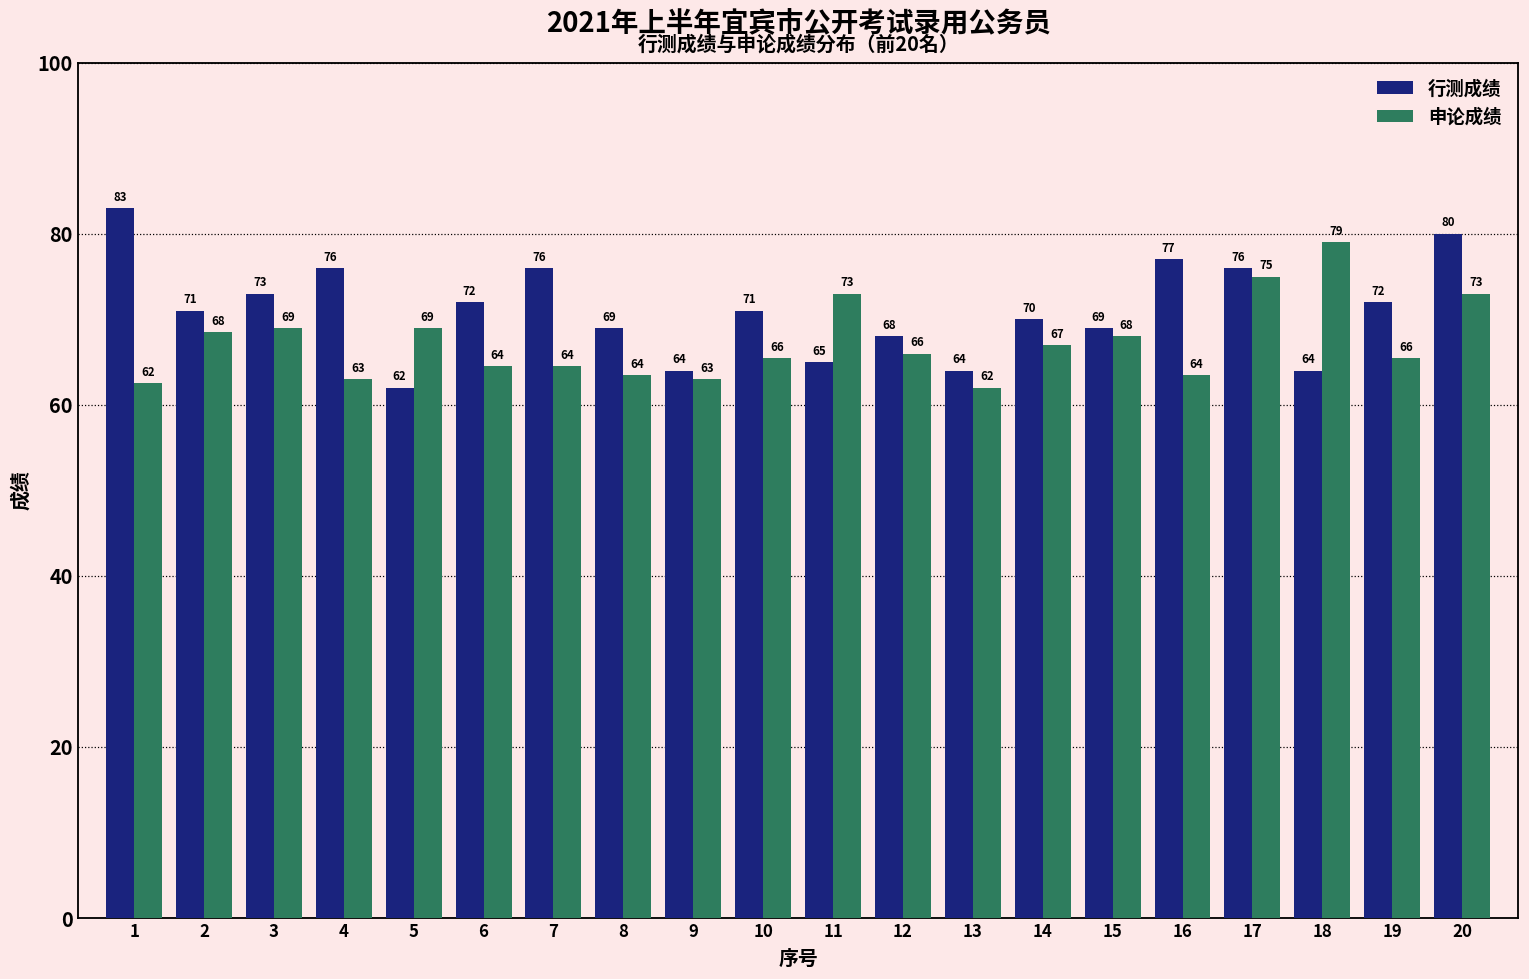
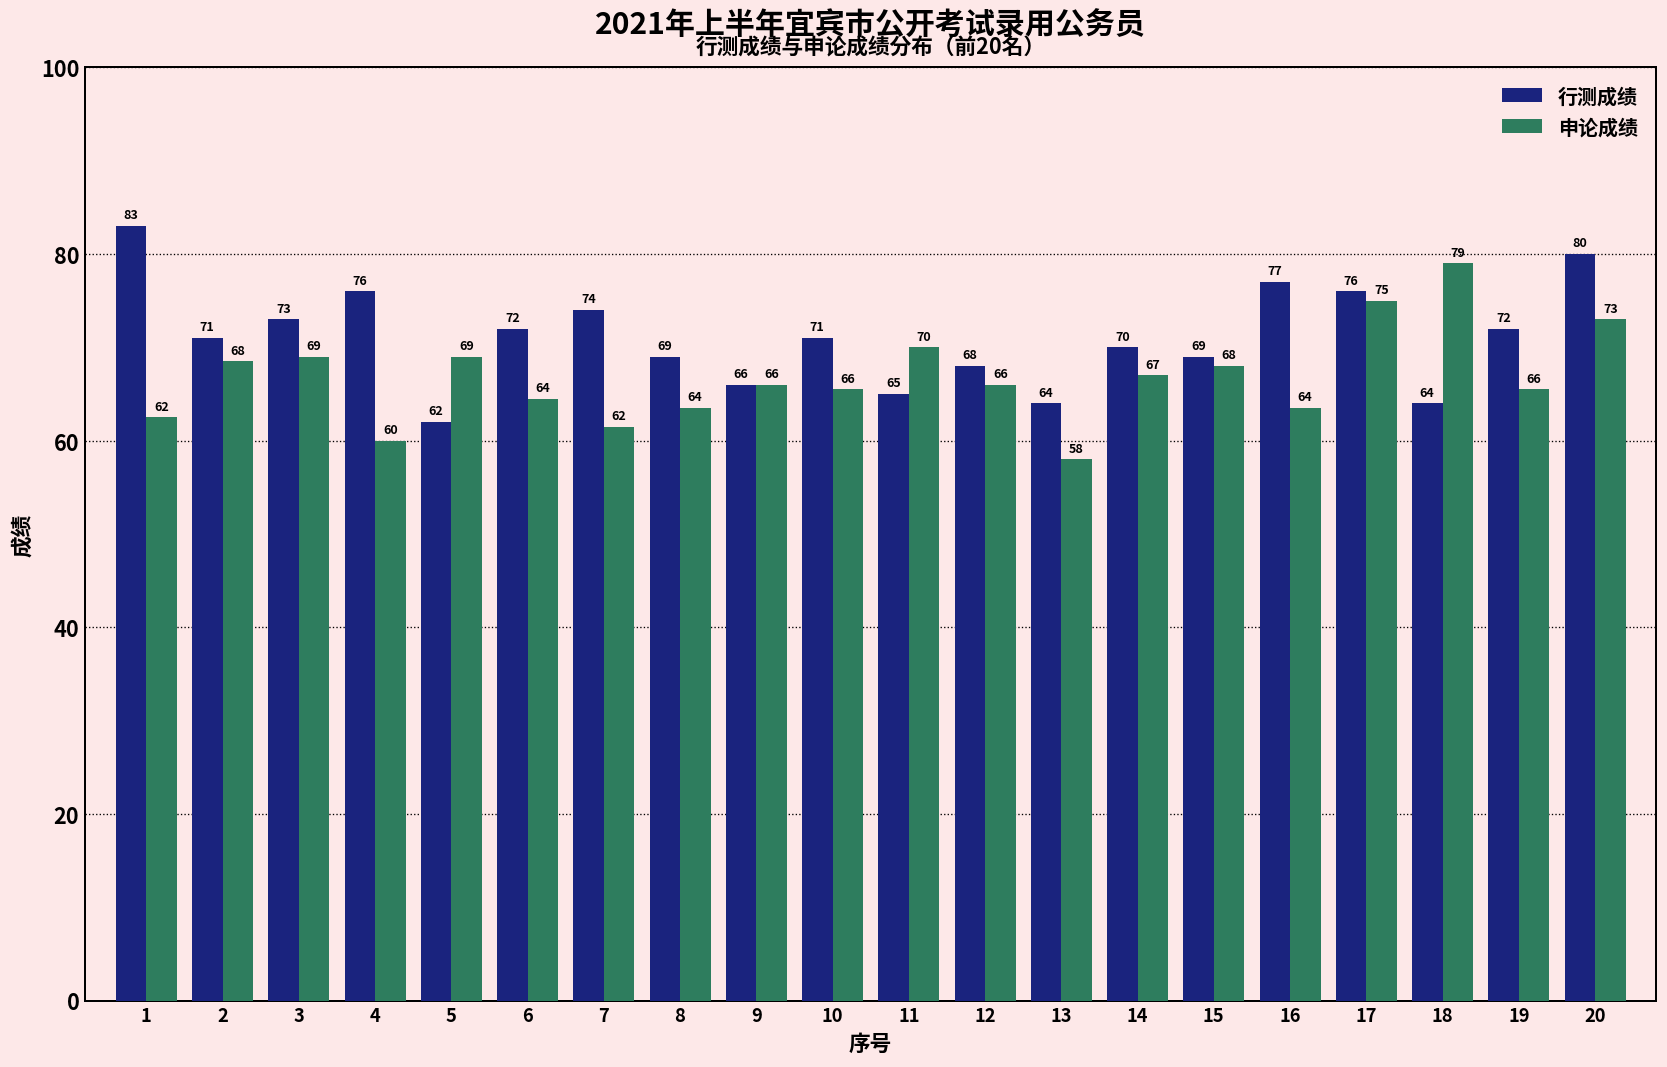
  {
    "行测成绩": {
      "1": 83,
      "2": 71,
      "3": 73,
      "4": 76,
      "5": 62,
      "6": 72,
-     "7": 76,
+     "7": 74,
      "8": 69,
-     "9": 64,
+     "9": 66,
      "10": 71,
      "11": 65,
      "12": 68,
      "13": 64,
      "14": 70,
      "15": 69,
      "16": 77,
      "17": 76,
      "18": 64,
      "19": 72,
      "20": 80
    },
    "申论成绩": {
      "1": 62,
      "2": 68,
      "3": 69,
-     "4": 63,
+     "4": 60,
      "5": 69,
      "6": 64,
-     "7": 64,
+     "7": 62,
      "8": 64,
-     "9": 63,
+     "9": 66,
      "10": 66,
-     "11": 73,
+     "11": 70,
      "12": 66,
-     "13": 62,
+     "13": 58,
      "14": 67,
      "15": 68,
      "16": 64,
      "17": 75,
      "18": 79,
      "19": 66,
      "20": 73
    }
  }
